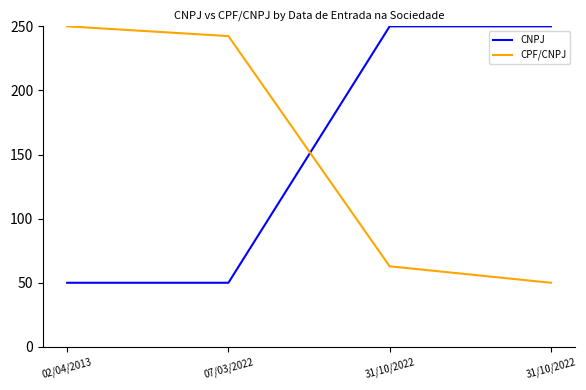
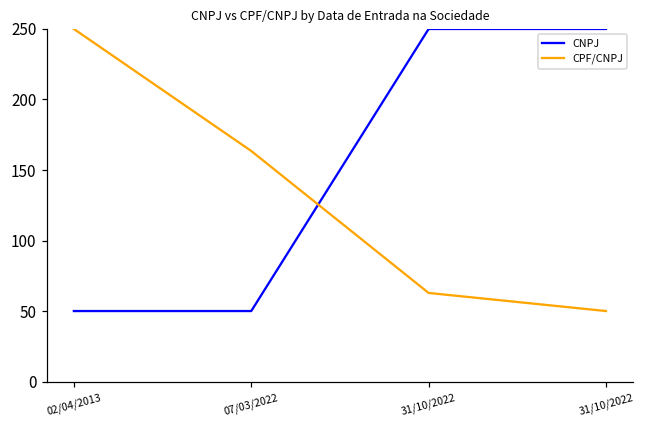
  {
    "CNPJ": {
      "02/04/2013": 50,
      "07/03/2022": 50
    },
    "CPF/CNPJ": {
      "02/04/2013": 250,
-     "07/03/2022": 242
+     "07/03/2022": 163
    }
  }
